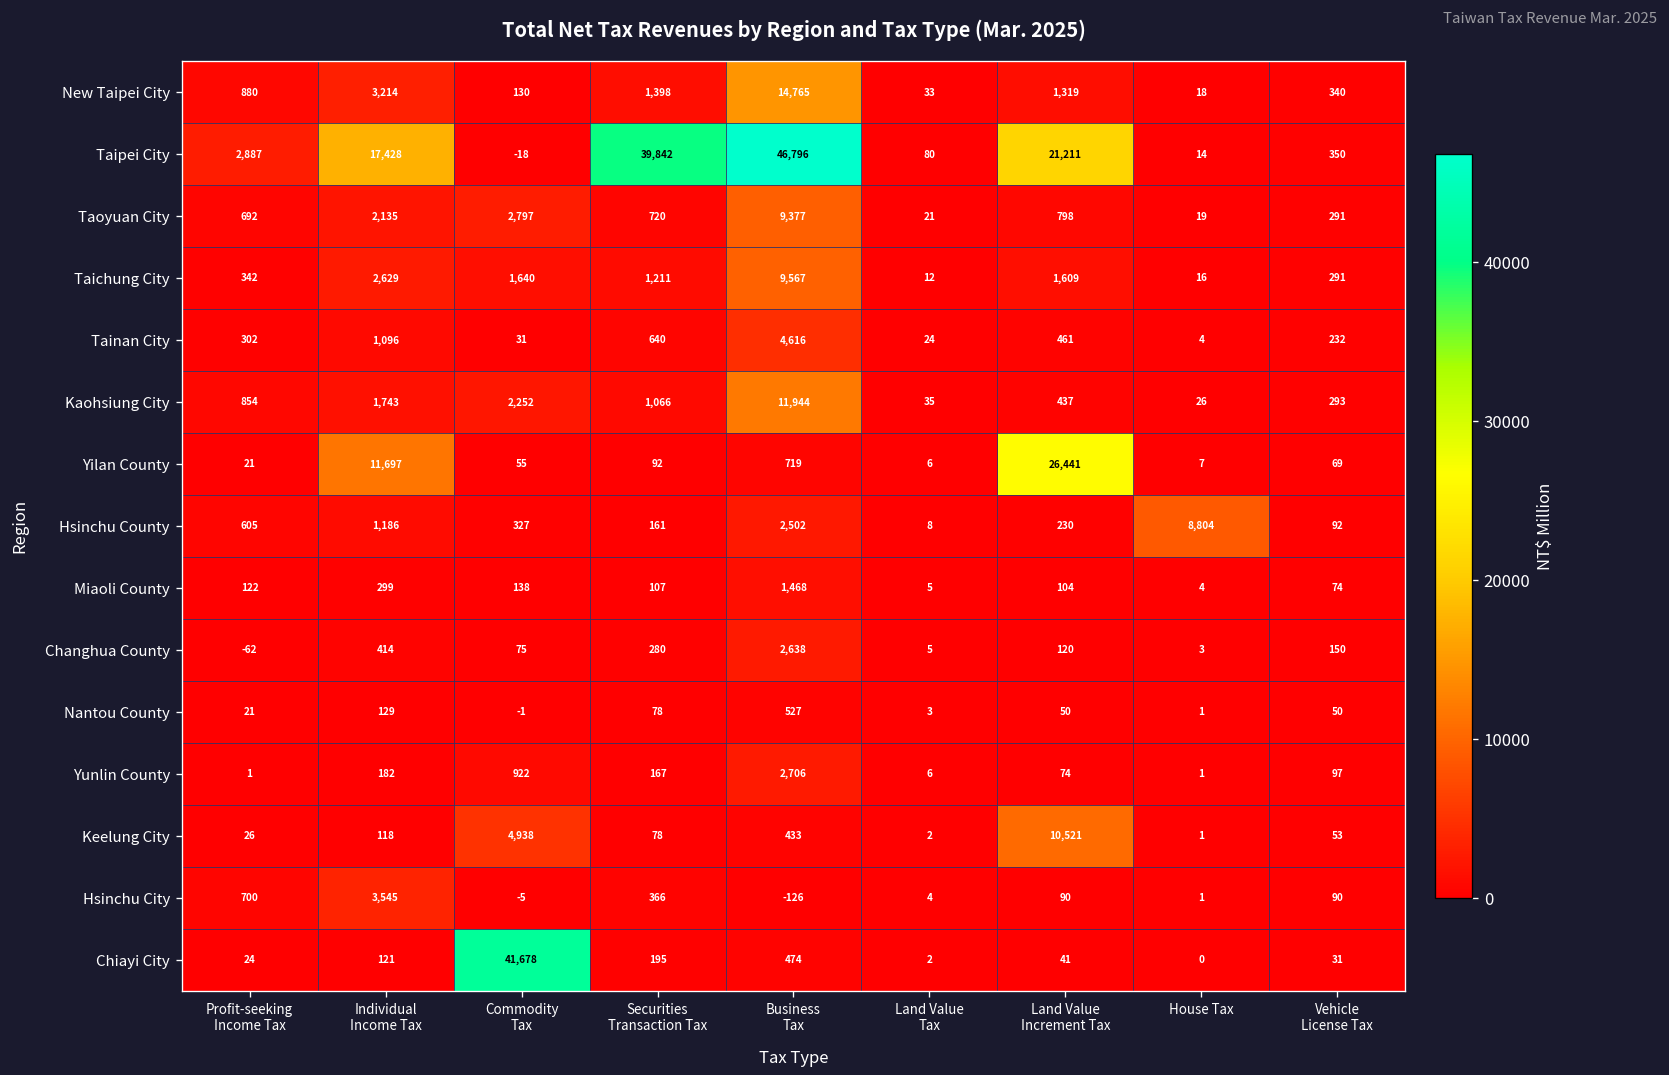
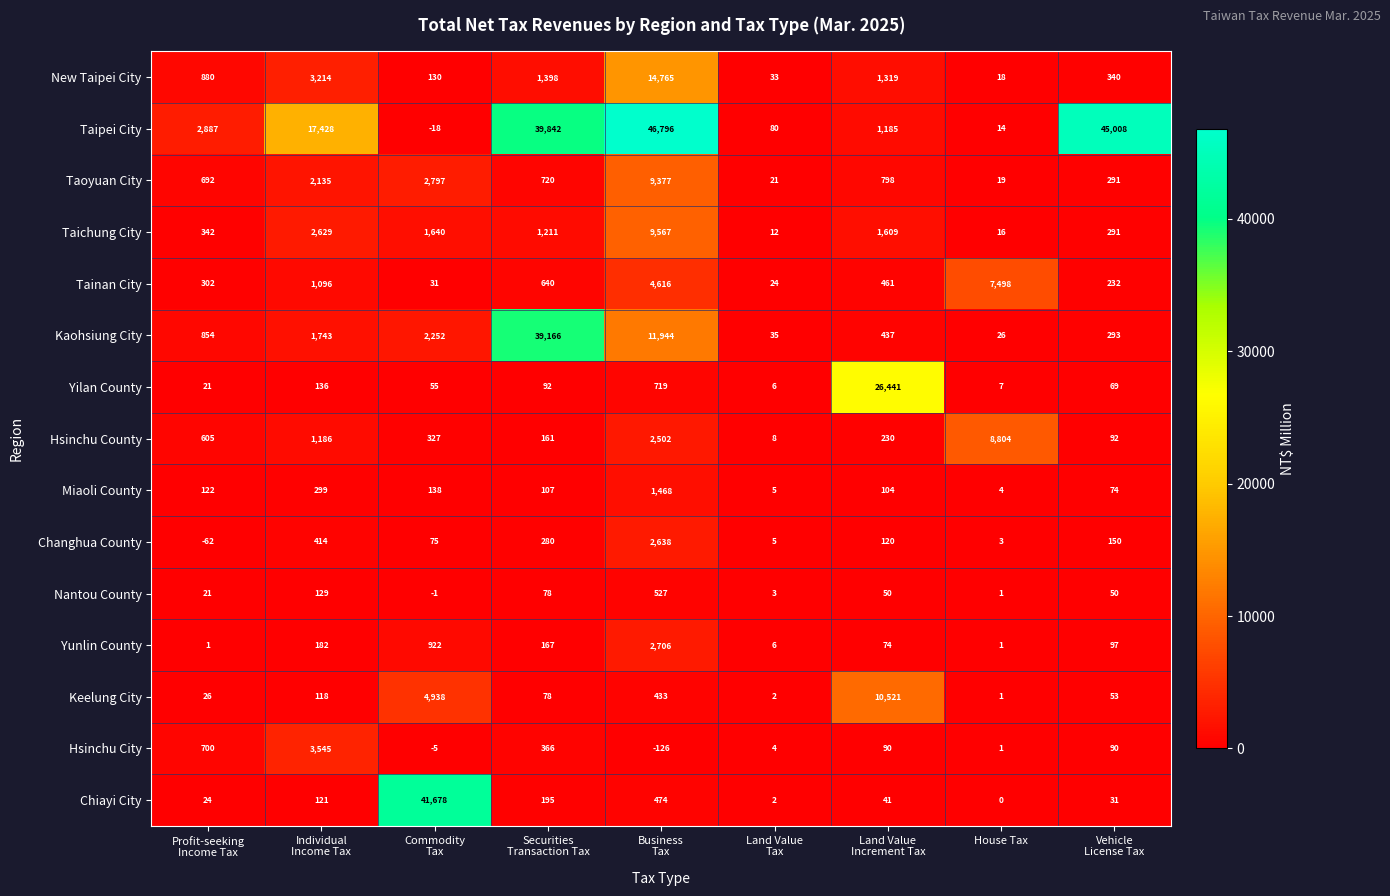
  {
    "New Taipei City": {
      "Profit-seeking Income Tax": "880",
      "Individual Income Tax": "3,214",
      "Commodity Tax": "130",
      "Securities Transaction Tax": "1,398",
      "Business Tax": "14,765",
      "Land Value Tax": "33",
      "Land Value Increment Tax": "1,319",
      "House Tax": "18",
      "Vehicle License Tax": "340"
    },
    "Taipei City": {
      "Profit-seeking Income Tax": "2,887",
      "Individual Income Tax": "17,428",
      "Commodity Tax": "-18",
      "Securities Transaction Tax": "39,842",
      "Business Tax": "46,796",
      "Land Value Tax": "80",
-     "Land Value Increment Tax": "21,211",
+     "Land Value Increment Tax": "1,185",
      "House Tax": "14",
-     "Vehicle License Tax": "350"
+     "Vehicle License Tax": "45,008"
    },
    "Taoyuan City": {
      "Profit-seeking Income Tax": "692",
      "Individual Income Tax": "2,135",
      "Commodity Tax": "2,797",
      "Securities Transaction Tax": "720",
      "Business Tax": "9,377",
      "Land Value Tax": "21",
      "Land Value Increment Tax": "798",
      "House Tax": "19",
      "Vehicle License Tax": "291"
    },
    "Taichung City": {
      "Profit-seeking Income Tax": "342",
      "Individual Income Tax": "2,629",
      "Commodity Tax": "1,640",
      "Securities Transaction Tax": "1,211",
      "Business Tax": "9,567",
      "Land Value Tax": "12",
      "Land Value Increment Tax": "1,609",
      "House Tax": "16",
      "Vehicle License Tax": "291"
    },
    "Tainan City": {
      "Profit-seeking Income Tax": "302",
      "Individual Income Tax": "1,096",
      "Commodity Tax": "31",
      "Securities Transaction Tax": "640",
      "Business Tax": "4,616",
      "Land Value Tax": "24",
      "Land Value Increment Tax": "461",
-     "House Tax": "4",
+     "House Tax": "7,498",
      "Vehicle License Tax": "232"
    },
    "Kaohsiung City": {
      "Profit-seeking Income Tax": "854",
      "Individual Income Tax": "1,743",
      "Commodity Tax": "2,252",
-     "Securities Transaction Tax": "1,066",
+     "Securities Transaction Tax": "39,166",
      "Business Tax": "11,944",
      "Land Value Tax": "35",
      "Land Value Increment Tax": "437",
      "House Tax": "26",
      "Vehicle License Tax": "293"
    },
    "Yilan County": {
      "Profit-seeking Income Tax": "21",
-     "Individual Income Tax": "11,697",
+     "Individual Income Tax": "136",
      "Commodity Tax": "55",
      "Securities Transaction Tax": "92",
      "Business Tax": "719",
      "Land Value Tax": "6",
      "Land Value Increment Tax": "26,441",
      "House Tax": "7",
      "Vehicle License Tax": "69"
    },
    "Hsinchu County": {
      "Profit-seeking Income Tax": "605",
      "Individual Income Tax": "1,186",
      "Commodity Tax": "327",
      "Securities Transaction Tax": "161",
      "Business Tax": "2,502",
      "Land Value Tax": "8",
      "Land Value Increment Tax": "230",
      "House Tax": "8,804",
      "Vehicle License Tax": "92"
    },
    "Miaoli County": {
      "Profit-seeking Income Tax": "122",
      "Individual Income Tax": "299",
      "Commodity Tax": "138",
      "Securities Transaction Tax": "107",
      "Business Tax": "1,468",
      "Land Value Tax": "5",
      "Land Value Increment Tax": "104",
      "House Tax": "4",
      "Vehicle License Tax": "74"
    },
    "Changhua County": {
      "Profit-seeking Income Tax": "-62",
      "Individual Income Tax": "414",
      "Commodity Tax": "75",
      "Securities Transaction Tax": "280",
      "Business Tax": "2,638",
      "Land Value Tax": "5",
      "Land Value Increment Tax": "120",
      "House Tax": "3",
      "Vehicle License Tax": "150"
    },
    "Nantou County": {
      "Profit-seeking Income Tax": "21",
      "Individual Income Tax": "129",
      "Commodity Tax": "-1",
      "Securities Transaction Tax": "78",
      "Business Tax": "527",
      "Land Value Tax": "3",
      "Land Value Increment Tax": "50",
      "House Tax": "1",
      "Vehicle License Tax": "50"
    },
    "Yunlin County": {
      "Profit-seeking Income Tax": "1",
      "Individual Income Tax": "182",
      "Commodity Tax": "922",
      "Securities Transaction Tax": "167",
      "Business Tax": "2,706",
      "Land Value Tax": "6",
      "Land Value Increment Tax": "74",
      "House Tax": "1",
      "Vehicle License Tax": "97"
    },
    "Keelung City": {
      "Profit-seeking Income Tax": "26",
      "Individual Income Tax": "118",
      "Commodity Tax": "4,938",
      "Securities Transaction Tax": "78",
      "Business Tax": "433",
      "Land Value Tax": "2",
      "Land Value Increment Tax": "10,521",
      "House Tax": "1",
      "Vehicle License Tax": "53"
    },
    "Hsinchu City": {
      "Profit-seeking Income Tax": "700",
      "Individual Income Tax": "3,545",
      "Commodity Tax": "-5",
      "Securities Transaction Tax": "366",
      "Business Tax": "-126",
      "Land Value Tax": "4",
      "Land Value Increment Tax": "90",
      "House Tax": "1",
      "Vehicle License Tax": "90"
    },
    "Chiayi City": {
      "Profit-seeking Income Tax": "24",
      "Individual Income Tax": "121",
      "Commodity Tax": "41,678",
      "Securities Transaction Tax": "195",
      "Business Tax": "474",
      "Land Value Tax": "2",
      "Land Value Increment Tax": "41",
      "House Tax": "0",
      "Vehicle License Tax": "31"
    }
  }
